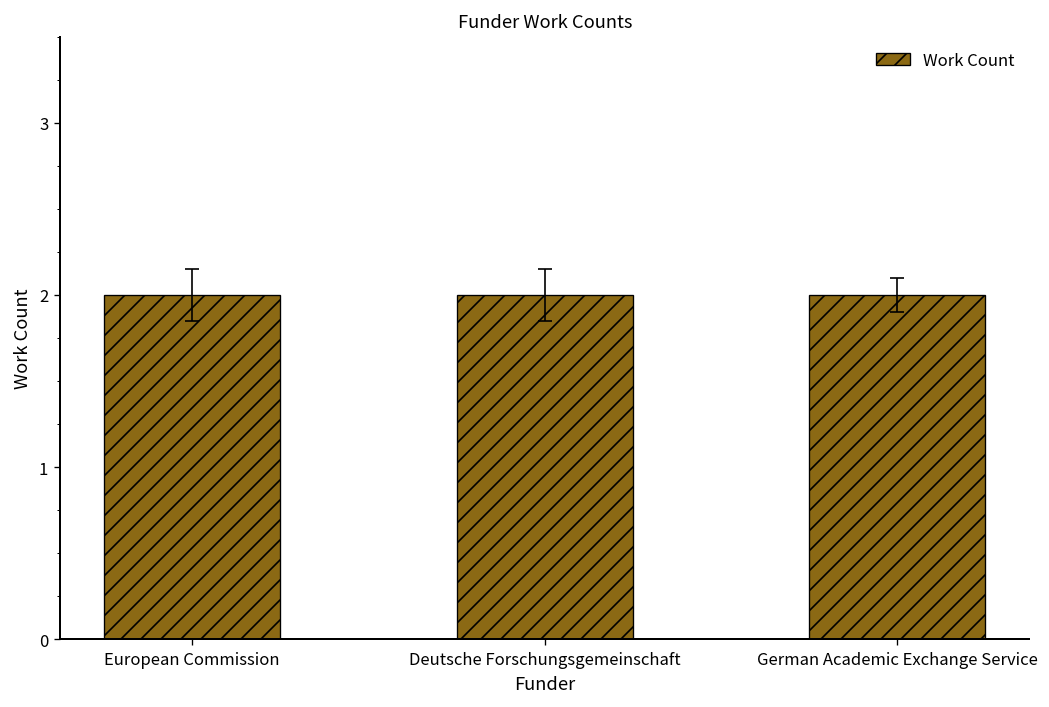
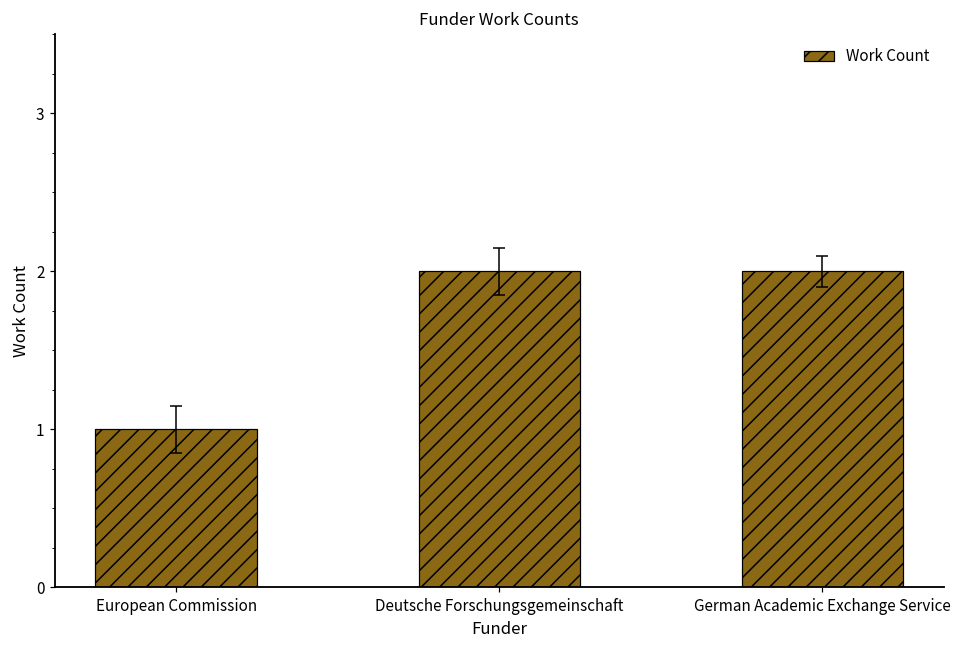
  {
    "Work Count": {
-     "European Commission": 2,
+     "European Commission": 1,
      "Deutsche Forschungsgemeinschaft": 2,
      "German Academic Exchange Service": 2
    }
  }
